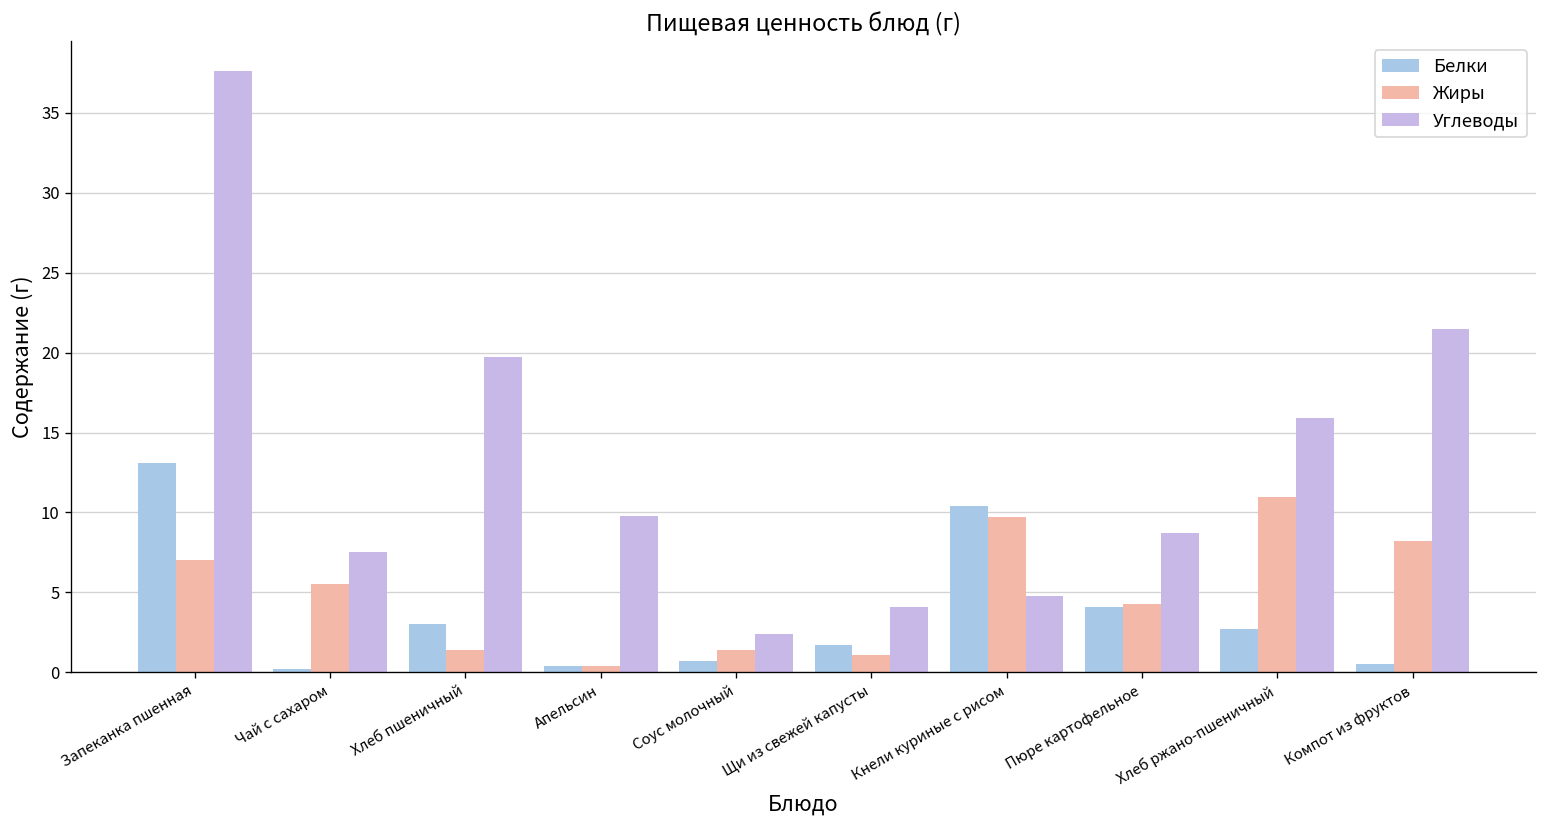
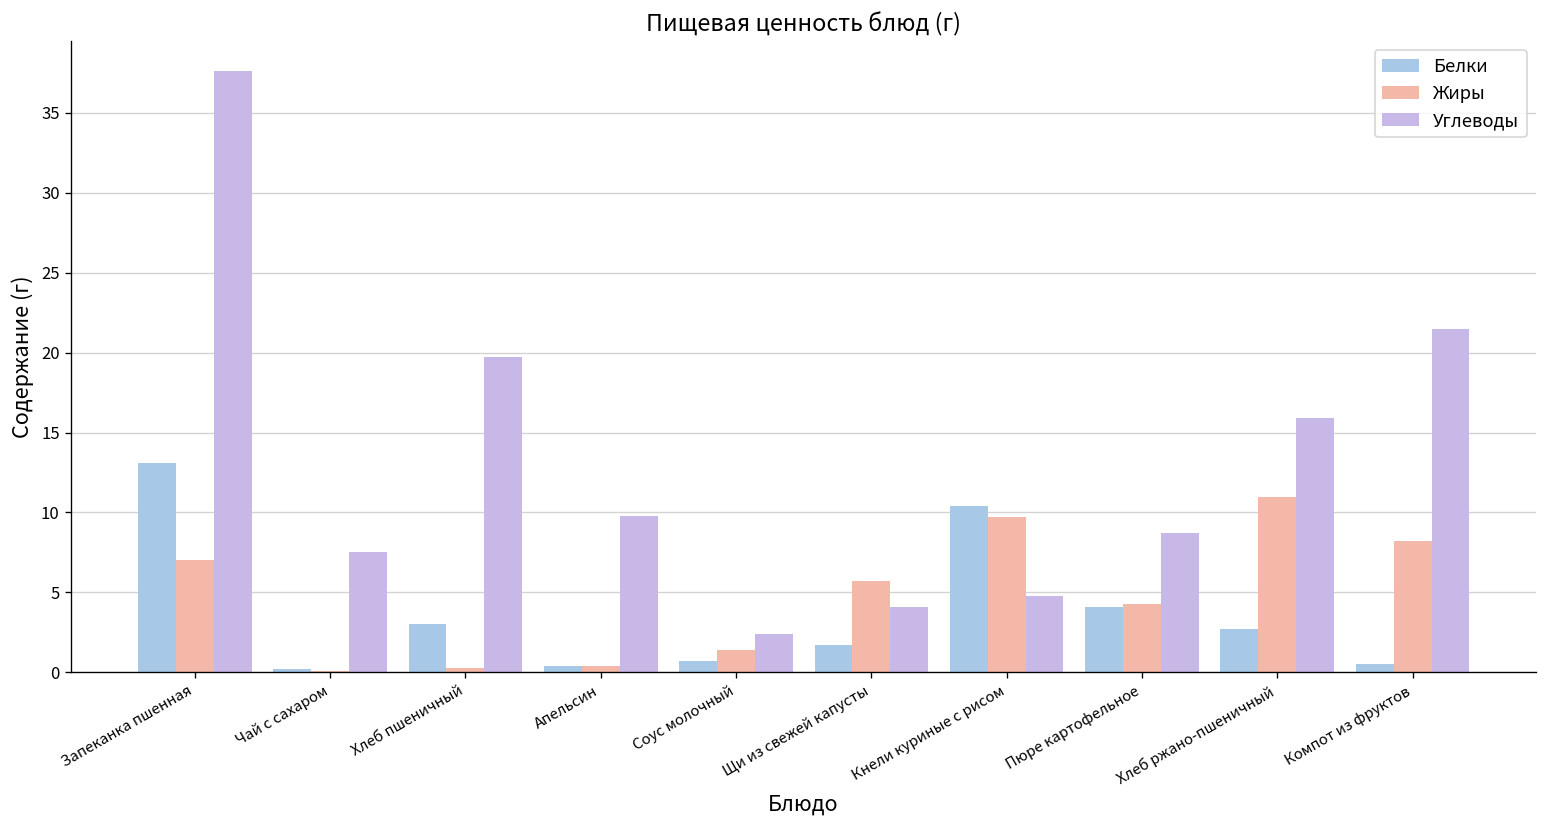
  {
    "Жиры": {
      "Запеканка пшенная": 7.0,
-     "Чай с сахаром": 5.5,
-     "Хлеб пшеничный": 1.4,
+     "Чай с сахаром": 0.1,
+     "Хлеб пшеничный": 0.3,
      "Апельсин": 0.4,
      "Соус молочный": 1.4,
-     "Щи из свежей капусты": 1.1,
+     "Щи из свежей капусты": 5.7,
      "Кнели куриные с рисом": 9.7,
      "Пюре картофельное": 4.3,
      "Хлеб ржано-пшеничный": 11.0,
      "Компот из фруктов": 8.2
    }
  }
